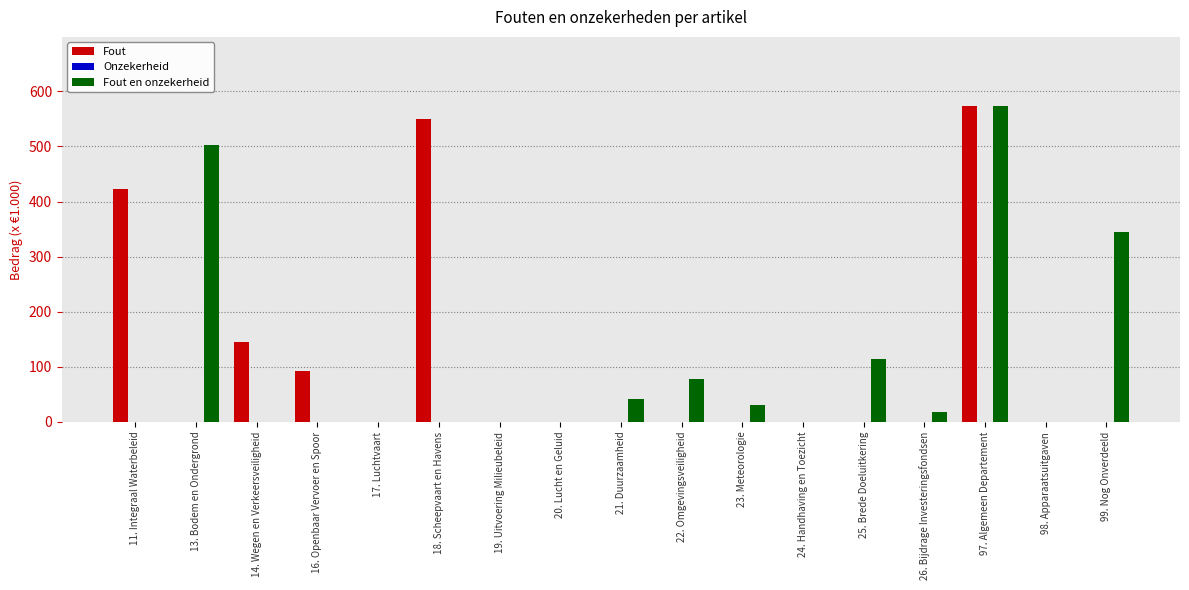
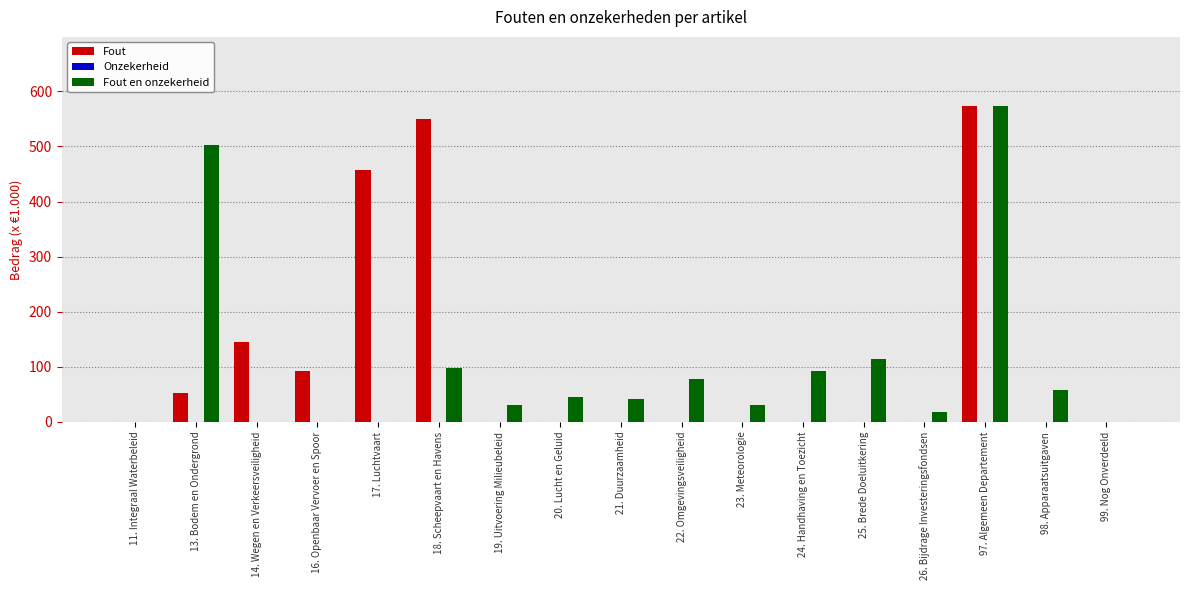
  {
    "Fout": {
-     "11. Integraal Waterbeleid": 420,
-     "13. Bodem en Ondergrond": 0,
+     "11. Integraal Waterbeleid": 0,
+     "13. Bodem en Ondergrond": 50,
      "14. Wegen en Verkeersveiligheid": 150,
      "16. Openbaar Vervoer en Spoor": 90,
-     "17. Luchtvaart": 0,
+     "17. Luchtvaart": 460,
      "18. Scheepvaart en Havens": 550,
      "19. Uitvoering Milieubeleid": 0,
      "20. Lucht en Geluid": 0,
      "21. Duurzaamheid": 0,
      "22. Omgevingsveiligheid": 0,
      "23. Meteorologie": 0,
      "24. Handhaving en Toezicht": 0,
      "25. Brede Doeluitkering": 0,
      "26. Bijdrage Investeringsfondsen": 0,
      "97. Algemeen Departement": 570,
      "98. Apparaatsuitgaven": 0,
      "99. Nog Onverdeeld": 0
    },
    "Onzekerheid": {
      "11. Integraal Waterbeleid": 0,
      "13. Bodem en Ondergrond": 0,
      "14. Wegen en Verkeersveiligheid": 0,
      "16. Openbaar Vervoer en Spoor": 0,
      "17. Luchtvaart": 0,
      "18. Scheepvaart en Havens": 0,
      "19. Uitvoering Milieubeleid": 0,
      "20. Lucht en Geluid": 0,
      "21. Duurzaamheid": 0,
      "22. Omgevingsveiligheid": 0,
      "23. Meteorologie": 0,
      "24. Handhaving en Toezicht": 0,
      "25. Brede Doeluitkering": 0,
      "26. Bijdrage Investeringsfondsen": 0,
      "97. Algemeen Departement": 0,
      "98. Apparaatsuitgaven": 0,
      "99. Nog Onverdeeld": 0
    },
    "Fout en onzekerheid": {
      "11. Integraal Waterbeleid": 0,
      "13. Bodem en Ondergrond": 500,
      "14. Wegen en Verkeersveiligheid": 0,
      "16. Openbaar Vervoer en Spoor": 0,
      "17. Luchtvaart": 0,
-     "18. Scheepvaart en Havens": 0,
-     "19. Uitvoering Milieubeleid": 0,
-     "20. Lucht en Geluid": 0,
+     "18. Scheepvaart en Havens": 100,
+     "19. Uitvoering Milieubeleid": 30,
+     "20. Lucht en Geluid": 50,
      "21. Duurzaamheid": 40,
      "22. Omgevingsveiligheid": 80,
      "23. Meteorologie": 30,
-     "24. Handhaving en Toezicht": 0,
+     "24. Handhaving en Toezicht": 90,
      "25. Brede Doeluitkering": 110,
      "26. Bijdrage Investeringsfondsen": 20,
      "97. Algemeen Departement": 570,
-     "98. Apparaatsuitgaven": 0,
-     "99. Nog Onverdeeld": 350
+     "98. Apparaatsuitgaven": 60,
+     "99. Nog Onverdeeld": 0
    }
  }
